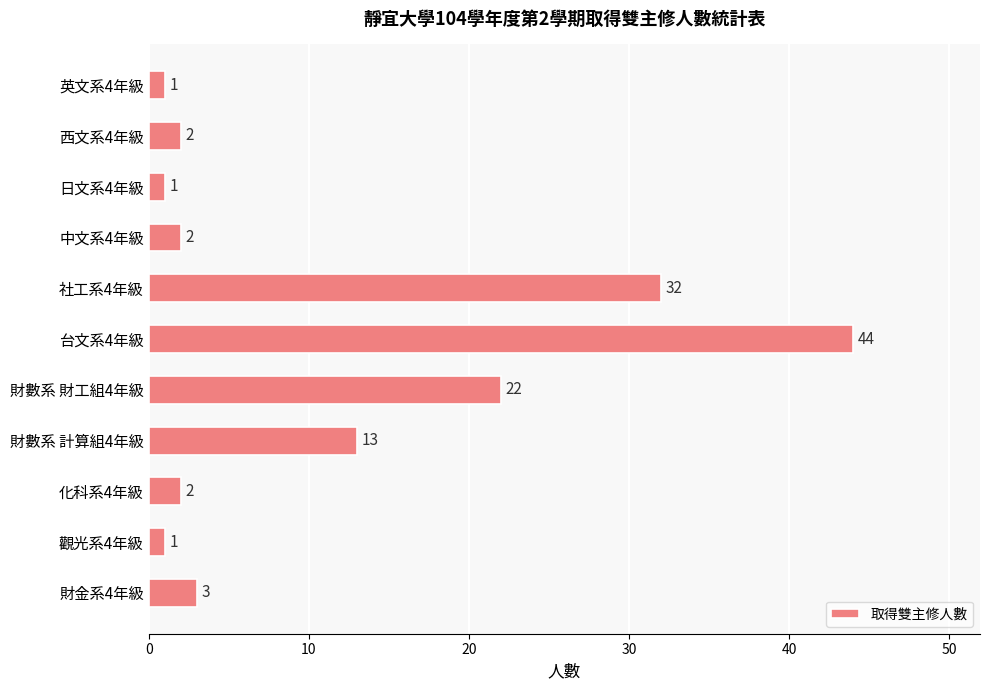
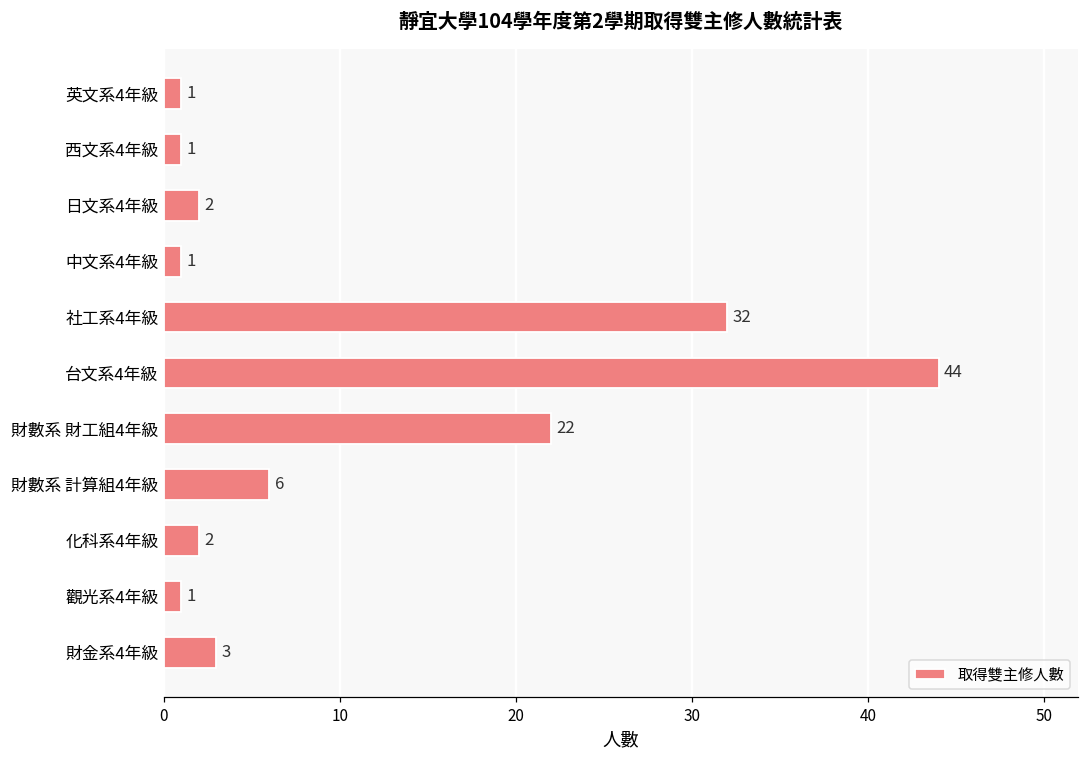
  {
    "英文系4年級": 1,
-   "西文系4年級": 2,
-   "日文系4年級": 1,
-   "中文系4年級": 2,
+   "西文系4年級": 1,
+   "日文系4年級": 2,
+   "中文系4年級": 1,
    "社工系4年級": 32,
    "台文系4年級": 44,
    "財數系 財工組4年級": 22,
-   "財數系 計算組4年級": 13,
+   "財數系 計算組4年級": 6,
    "化科系4年級": 2,
    "觀光系4年級": 1,
    "財金系4年級": 3
  }
